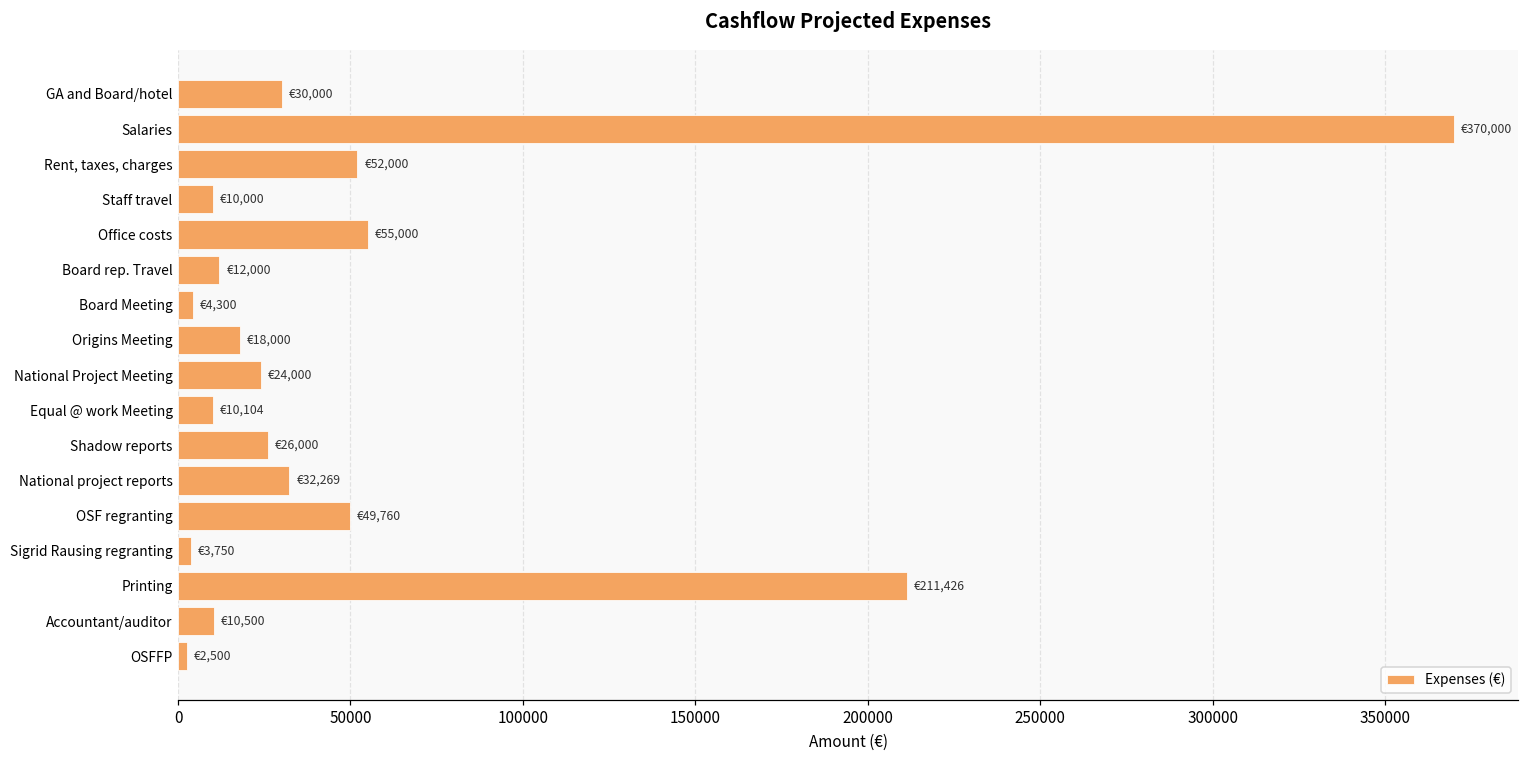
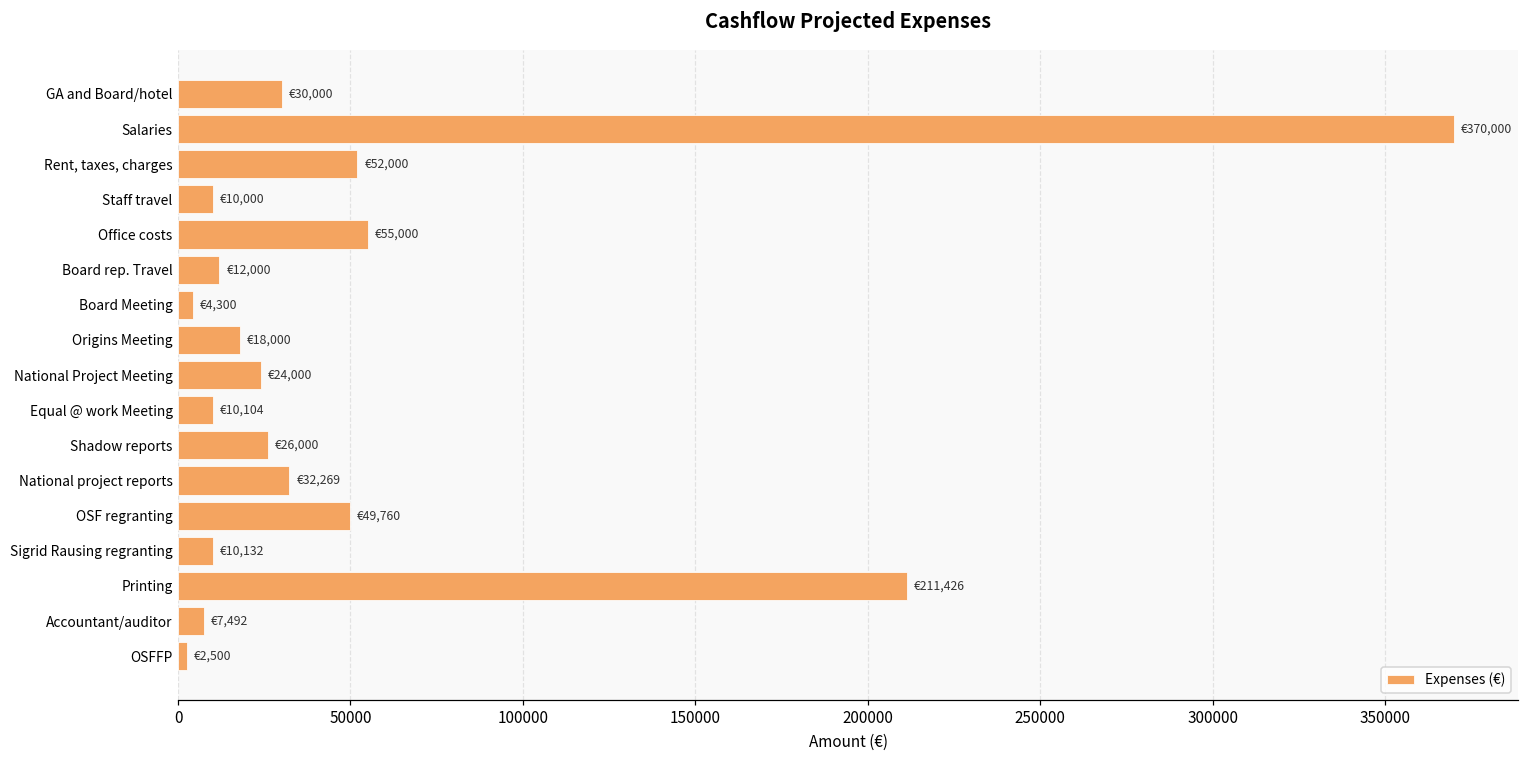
  {
    "GA and Board/hotel": "€30,000",
    "Salaries": "€370,000",
    "Rent, taxes, charges": "€52,000",
    "Staff travel": "€10,000",
    "Office costs": "€55,000",
    "Board rep. Travel": "€12,000",
    "Board Meeting": "€4,300",
    "Origins Meeting": "€18,000",
    "National Project Meeting": "€24,000",
    "Equal @ work Meeting": "€10,104",
    "Shadow reports": "€26,000",
    "National project reports": "€32,269",
    "OSF regranting": "€49,760",
-   "Sigrid Rausing regranting": "€3,750",
+   "Sigrid Rausing regranting": "€10,132",
    "Printing": "€211,426",
-   "Accountant/auditor": "€10,500",
+   "Accountant/auditor": "€7,492",
    "OSFFP": "€2,500"
  }
